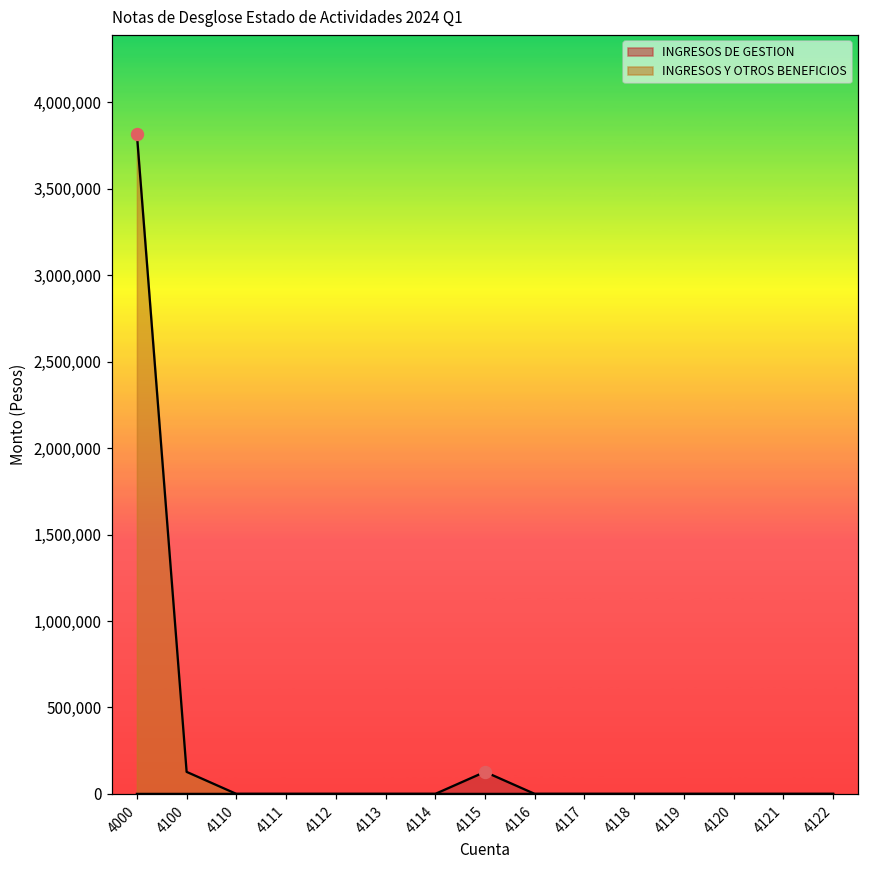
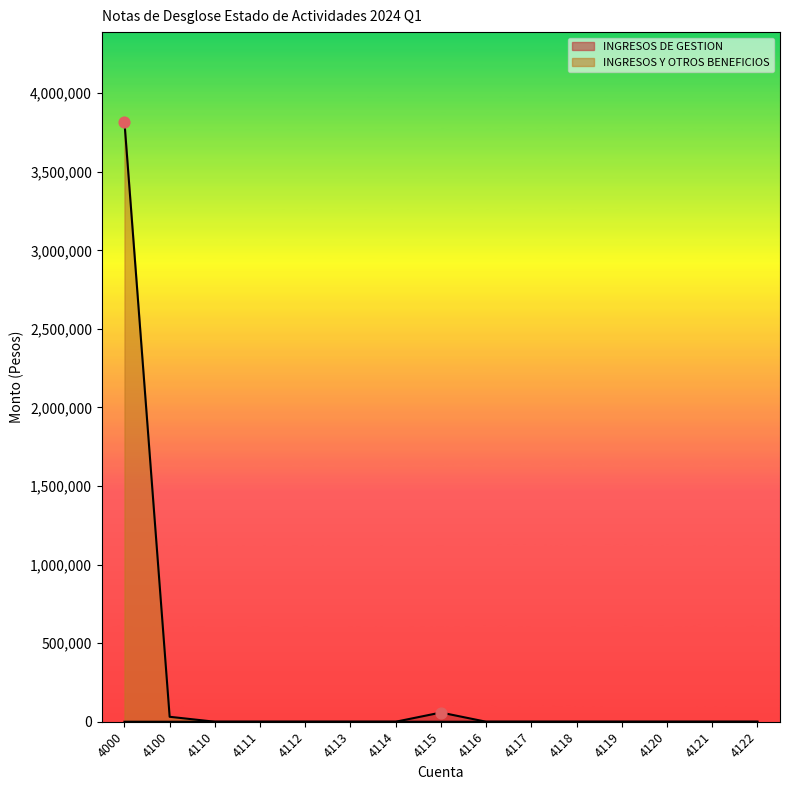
  {
    "INGRESOS DE GESTION": {
      "4000": "0",
      "4100": "0",
-     "4115": "130,000"
+     "4115": "60,000"
    },
    "INGRESOS Y OTROS BENEFICIOS": {
-     "4100": "130,000",
+     "4100": "30,000",
      "4115": "0"
    }
  }
